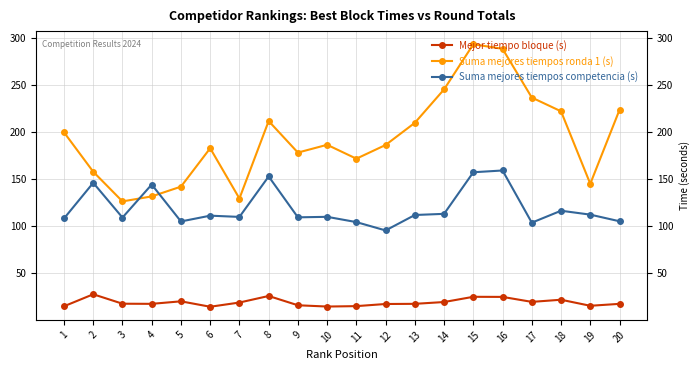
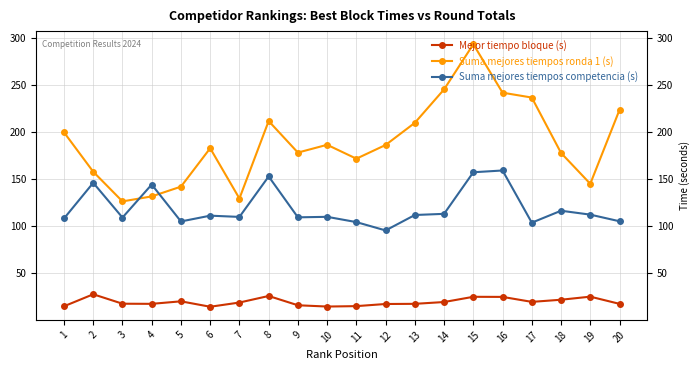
  {
    "Mejor tiempo bloque (s)": {
      "1": 10,
      "2": 30,
      "3": 20,
      "4": 20,
      "5": 20,
      "6": 10,
      "7": 20,
      "8": 30,
      "9": 20,
      "10": 10,
      "11": 20,
      "12": 20,
      "13": 20,
      "14": 20,
      "15": 20,
      "16": 20,
      "17": 20,
      "18": 20,
-     "19": 20,
+     "19": 30,
      "20": 20
    },
    "Suma mejores tiempos ronda 1 (s)": {
      "1": 200,
      "2": 160,
      "3": 130,
      "4": 130,
      "5": 140,
      "6": 180,
      "7": 130,
      "8": 210,
      "9": 180,
      "10": 190,
      "11": 170,
      "12": 190,
      "13": 210,
      "14": 250,
      "15": 290,
-     "16": 290,
+     "16": 240,
      "17": 240,
-     "18": 220,
+     "18": 180,
      "19": 150,
      "20": 220
    },
    "Suma mejores tiempos competencia (s)": {
      "1": 110,
      "2": 150,
      "3": 110,
      "4": 140,
      "5": 110,
      "6": 110,
      "7": 110,
      "8": 150,
      "9": 110,
      "10": 110,
      "11": 100,
      "12": 100,
      "13": 110,
      "14": 110,
      "15": 160,
      "16": 160,
      "17": 100,
      "18": 120,
      "19": 110,
      "20": 110
    }
  }
